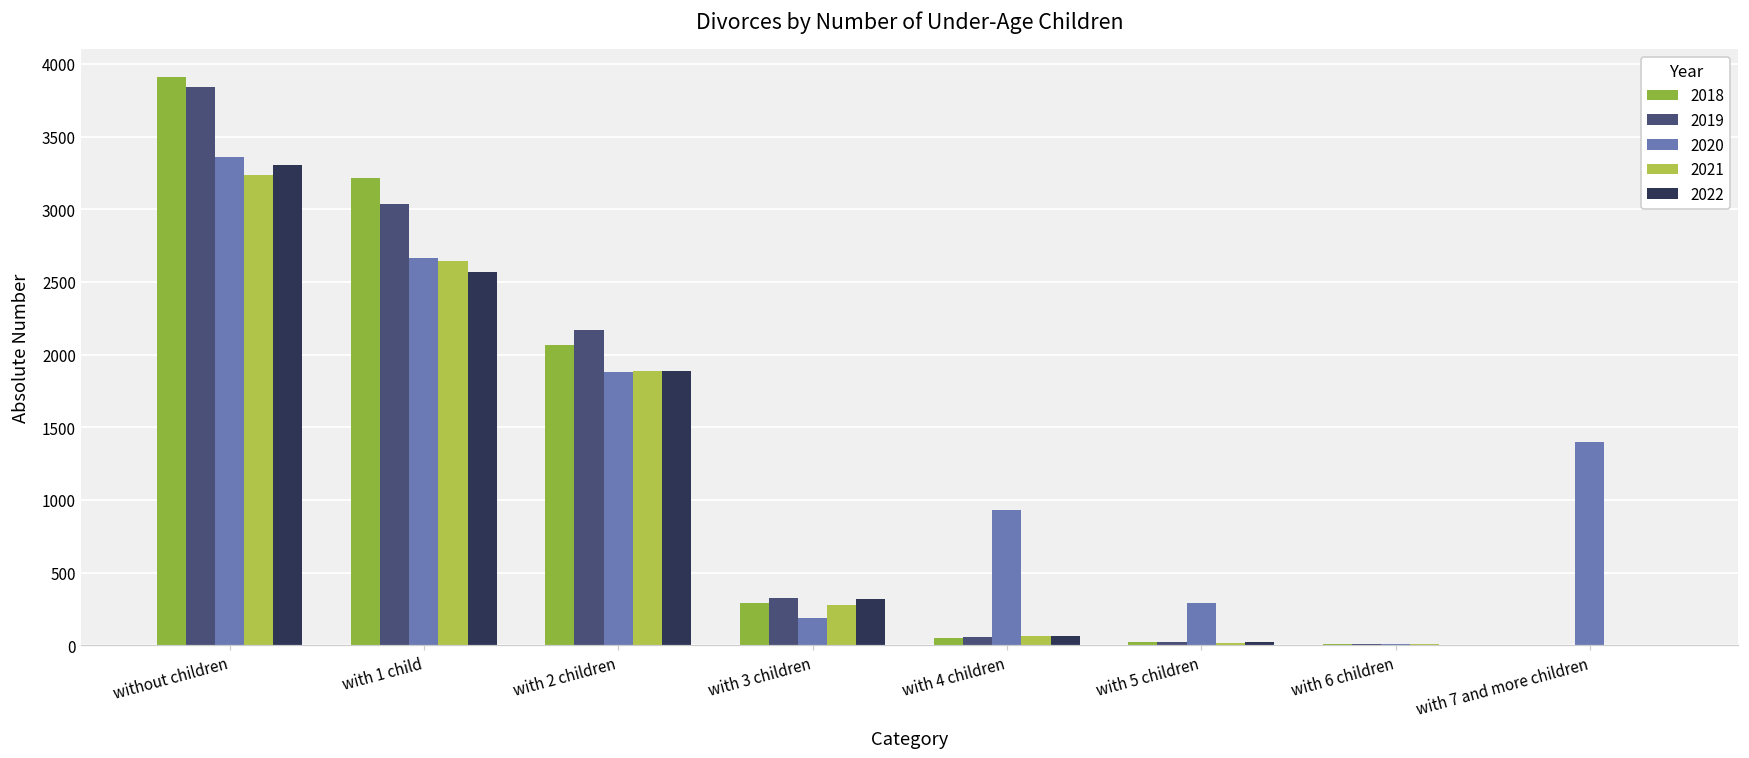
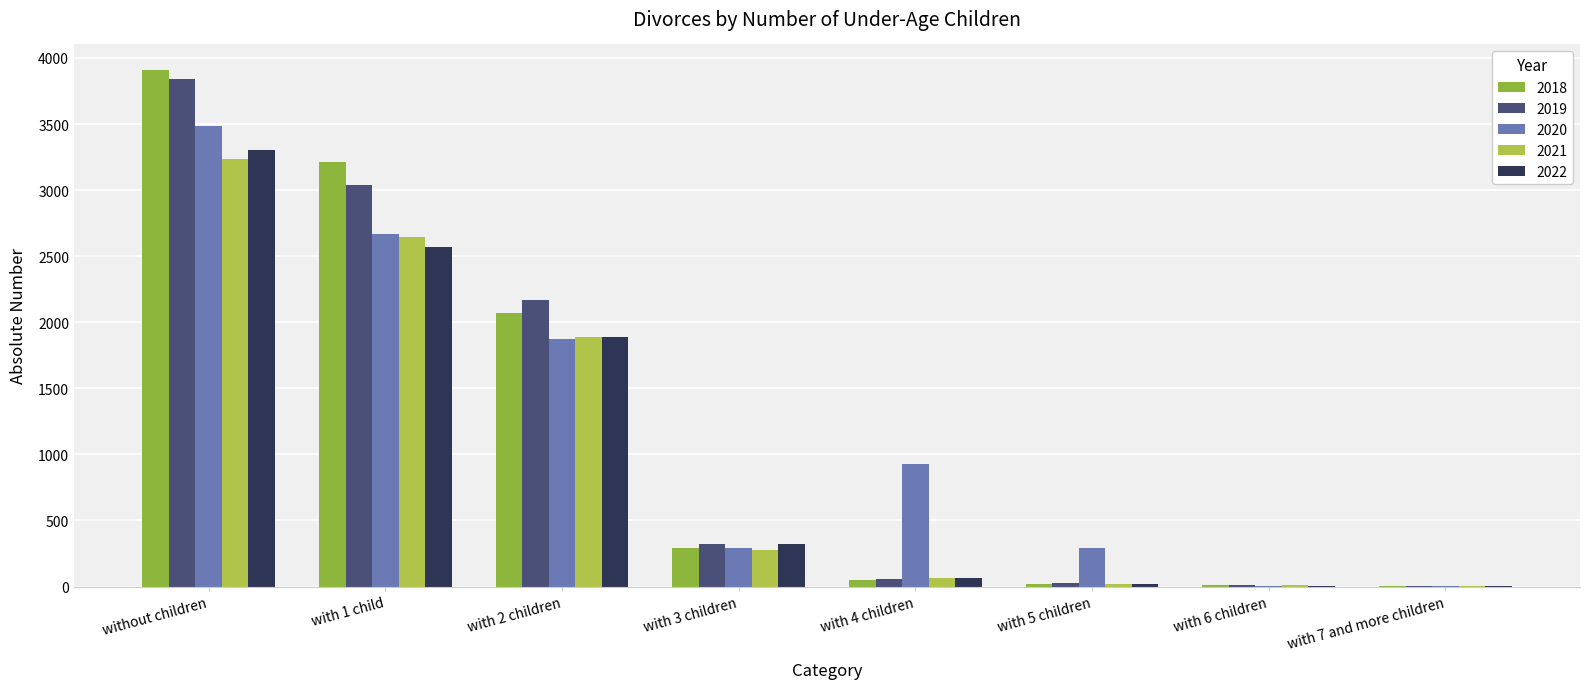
  {
    "2020": {
-     "without children": 3360,
+     "without children": 3480,
      "with 1 child": 2670,
      "with 2 children": 1880,
-     "with 3 children": 190,
+     "with 3 children": 290,
      "with 4 children": 930,
      "with 5 children": 290,
-     "with 7 and more children": 1400
+     "with 7 and more children": 0
    }
  }
